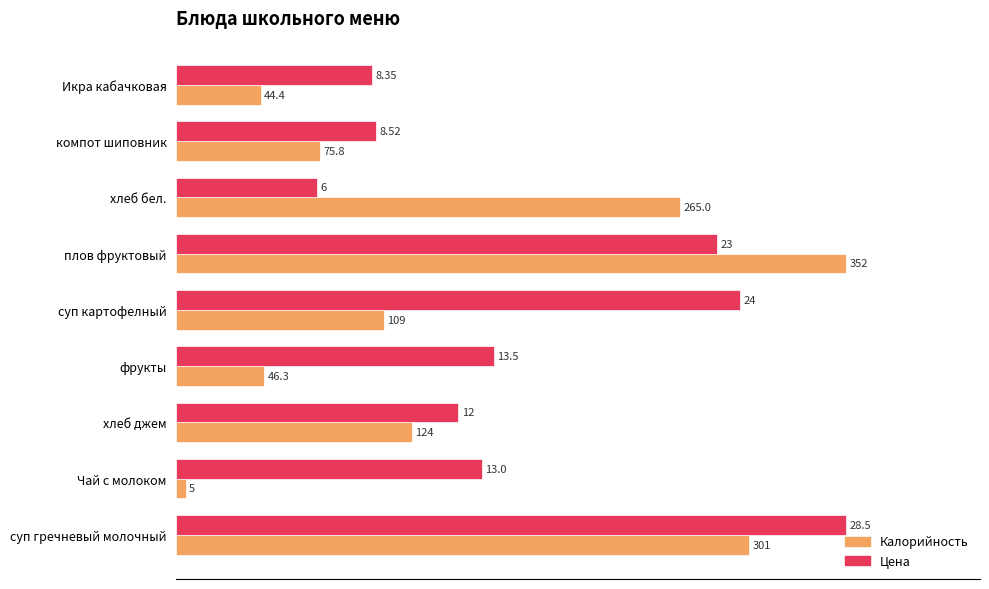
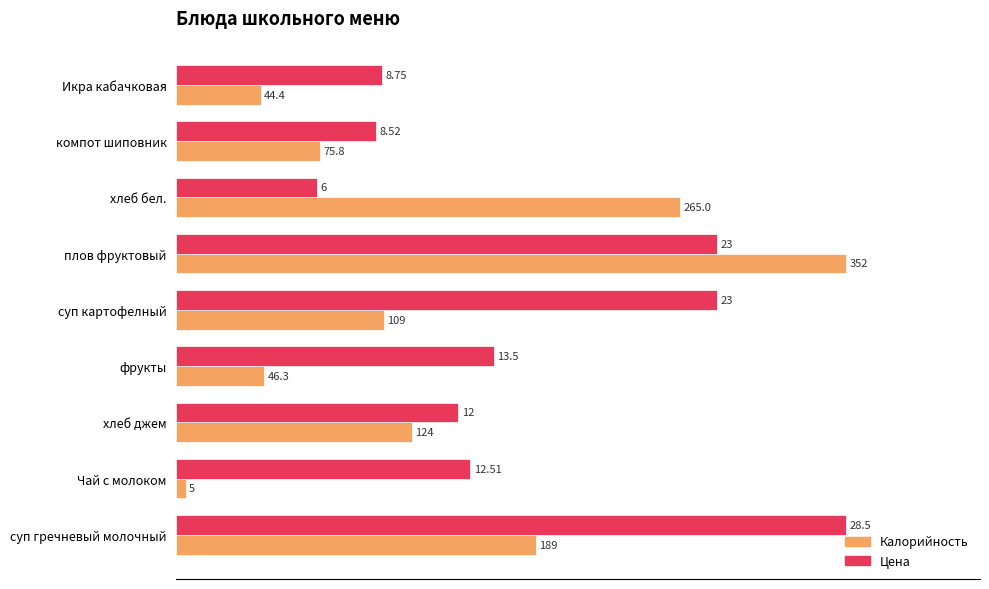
  {
    "Калорийность": {
-     "суп гречневый молочный": 301
+     "суп гречневый молочный": 189
    },
    "Цена": {
-     "Икра кабачковая": 8.35,
-     "суп картофелный": 24,
-     "Чай с молоком": 13.0
+     "Икра кабачковая": 8.75,
+     "суп картофелный": 23,
+     "Чай с молоком": 12.51
    }
  }
